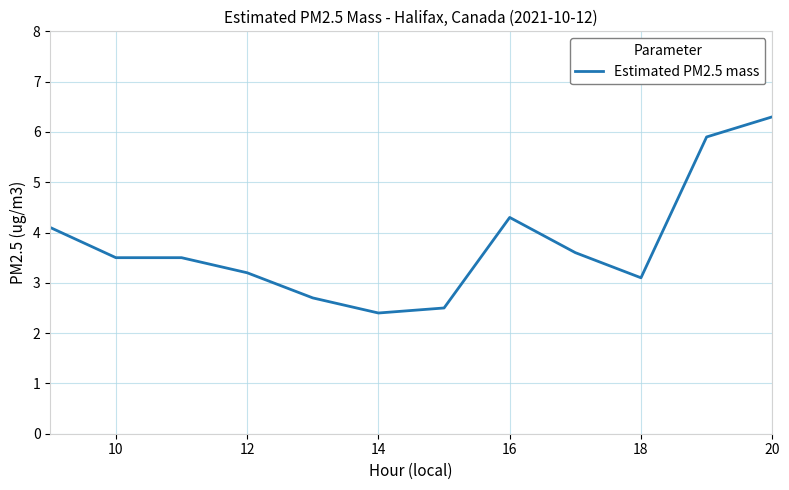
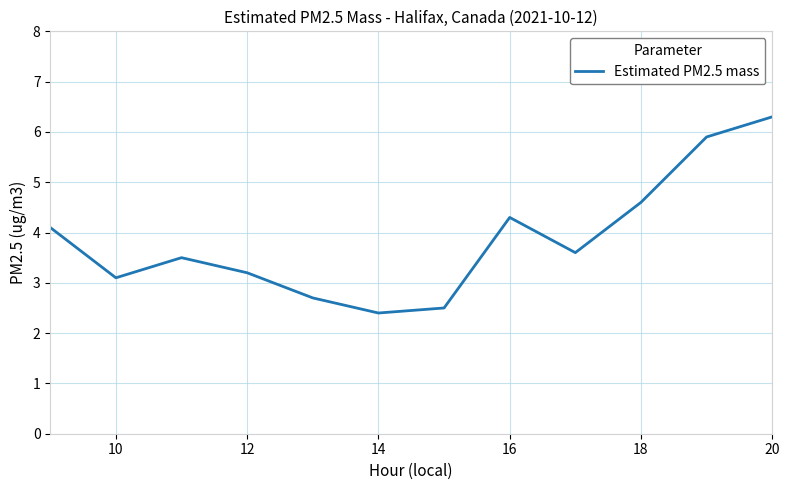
  {
-   "10": 3.5,
+   "10": 3.1,
    "12": 3.2,
    "14": 2.4,
    "16": 4.3,
-   "18": 3.1,
+   "18": 4.6,
    "20": 6.3
  }
